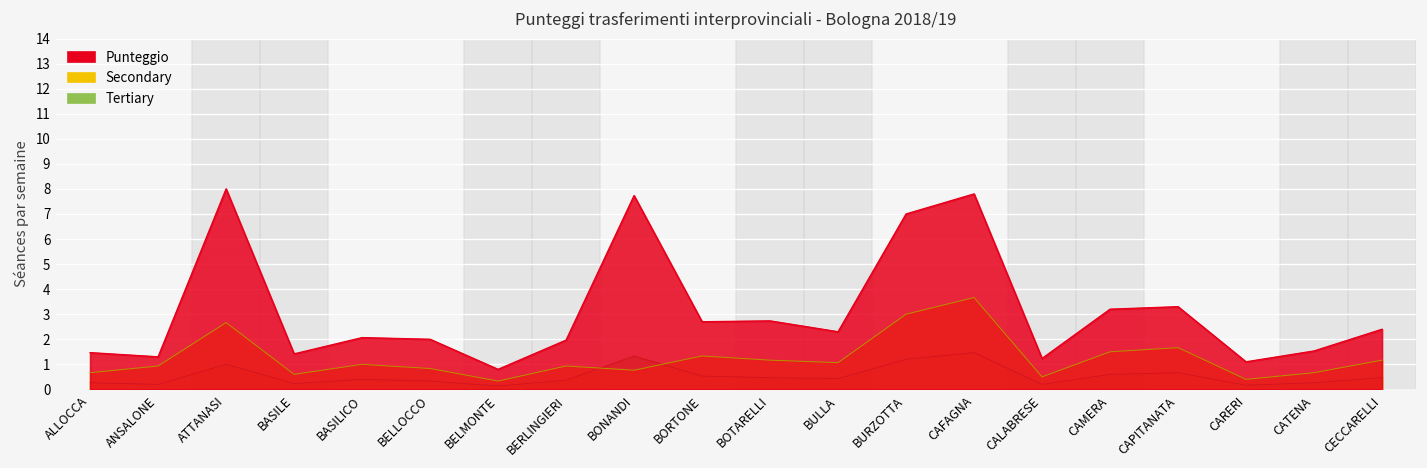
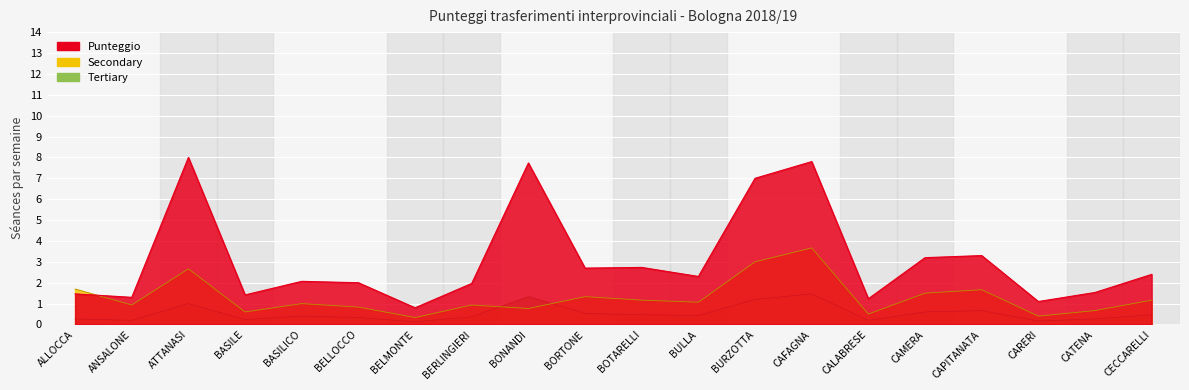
  {
    "Punteggio": {
      "ALLOCCA": 1.5,
      "ANSALONE": 1.3,
      "ATTANASI": 8.0,
      "BASILE": 1.4,
      "BASILICO": 2.1,
      "BELLOCCO": 2.0,
      "BELMONTE": 0.8,
      "BERLINGIERI": 2.0,
      "BONANDI": 7.7,
      "BORTONE": 2.7,
      "BOTARELLI": 2.7,
      "BULLA": 2.3,
      "BURZOTTA": 7.0,
      "CAFAGNA": 7.8,
      "CALABRESE": 1.2,
      "CAMERA": 3.2,
      "CAPITANATA": 3.3,
      "CARERI": 1.1,
      "CATENA": 1.5,
      "CECCARELLI": 2.4
    },
    "Secondary": {
-     "ALLOCCA": 0.7,
+     "ALLOCCA": 1.7,
      "ANSALONE": 0.9,
      "ATTANASI": 2.7,
      "BASILE": 0.6,
      "BASILICO": 1.0,
      "BELLOCCO": 0.8,
      "BELMONTE": 0.3,
      "BERLINGIERI": 0.9,
      "BONANDI": 0.8,
      "BORTONE": 1.3,
      "BOTARELLI": 1.2,
      "BULLA": 1.1,
      "BURZOTTA": 3.0,
      "CAFAGNA": 3.7,
      "CALABRESE": 0.5,
      "CAMERA": 1.5,
      "CAPITANATA": 1.7,
      "CARERI": 0.4,
      "CATENA": 0.7,
      "CECCARELLI": 1.2
    },
    "Tertiary": {
      "ALLOCCA": 0.3,
      "ANSALONE": 0.2,
      "ATTANASI": 1.0,
      "BASILE": 0.2,
      "BASILICO": 0.4,
      "BELLOCCO": 0.3,
      "BELMONTE": 0.1,
      "BERLINGIERI": 0.4,
      "BONANDI": 1.3,
      "BORTONE": 0.5,
      "BOTARELLI": 0.5,
      "BULLA": 0.4,
      "BURZOTTA": 1.2,
      "CAFAGNA": 1.5,
      "CALABRESE": 0.2,
      "CAMERA": 0.6,
      "CAPITANATA": 0.7,
      "CARERI": 0.2,
      "CATENA": 0.3,
      "CECCARELLI": 0.5
    }
  }
